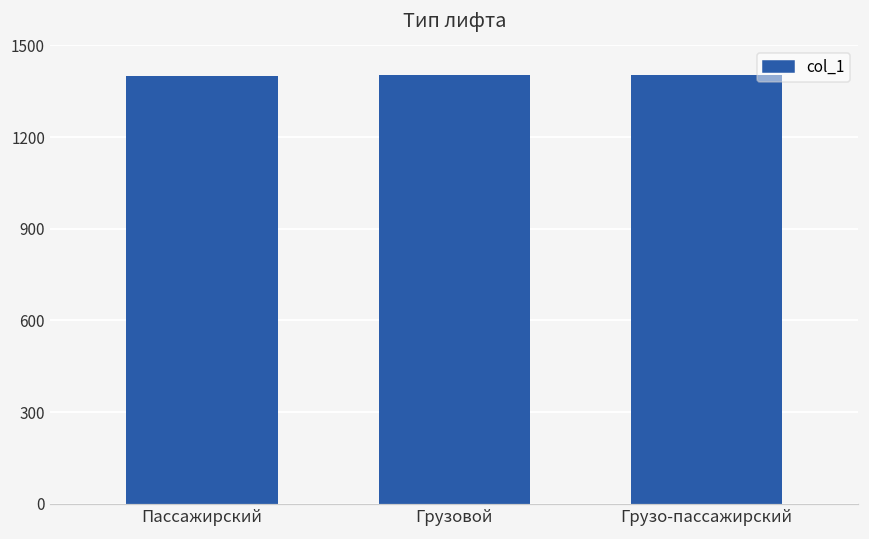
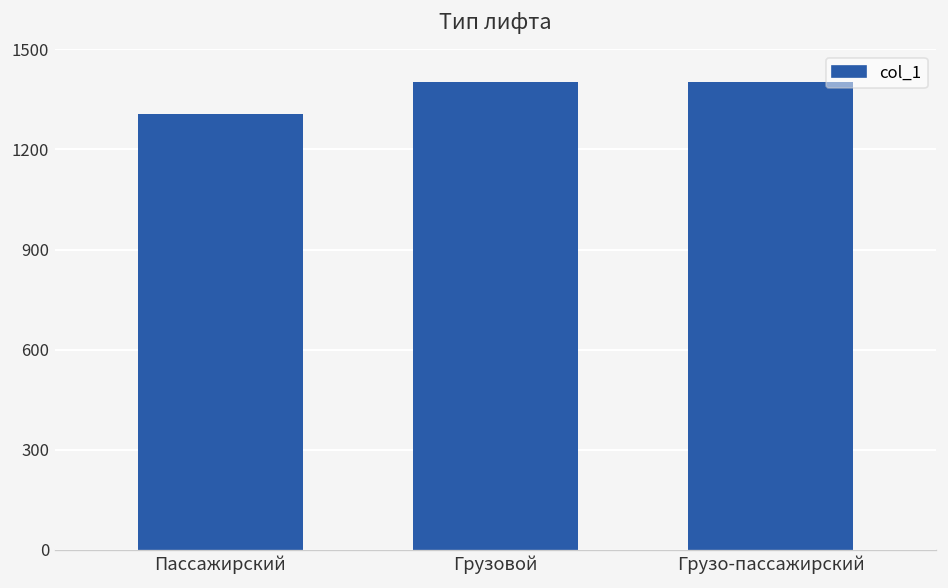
  {
-   "Пассажирский": 1400,
+   "Пассажирский": 1310,
    "Грузовой": 1400,
    "Грузо-пассажирский": 1400
  }
